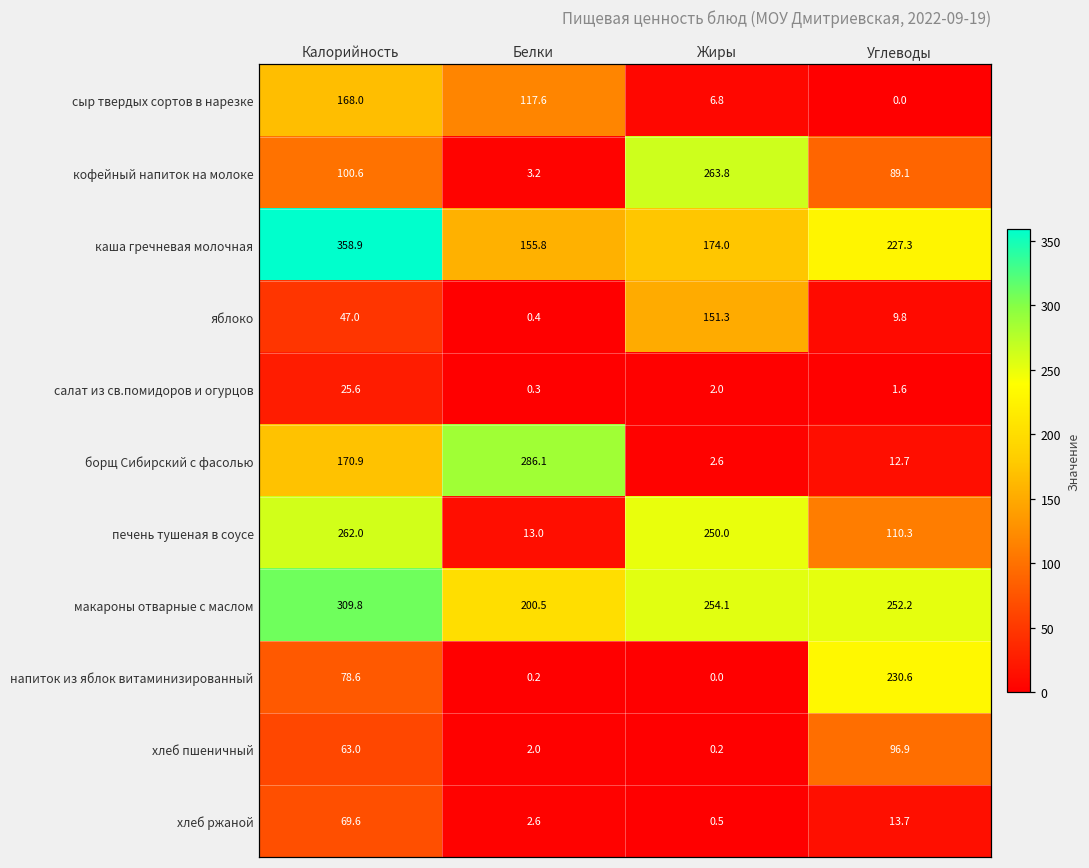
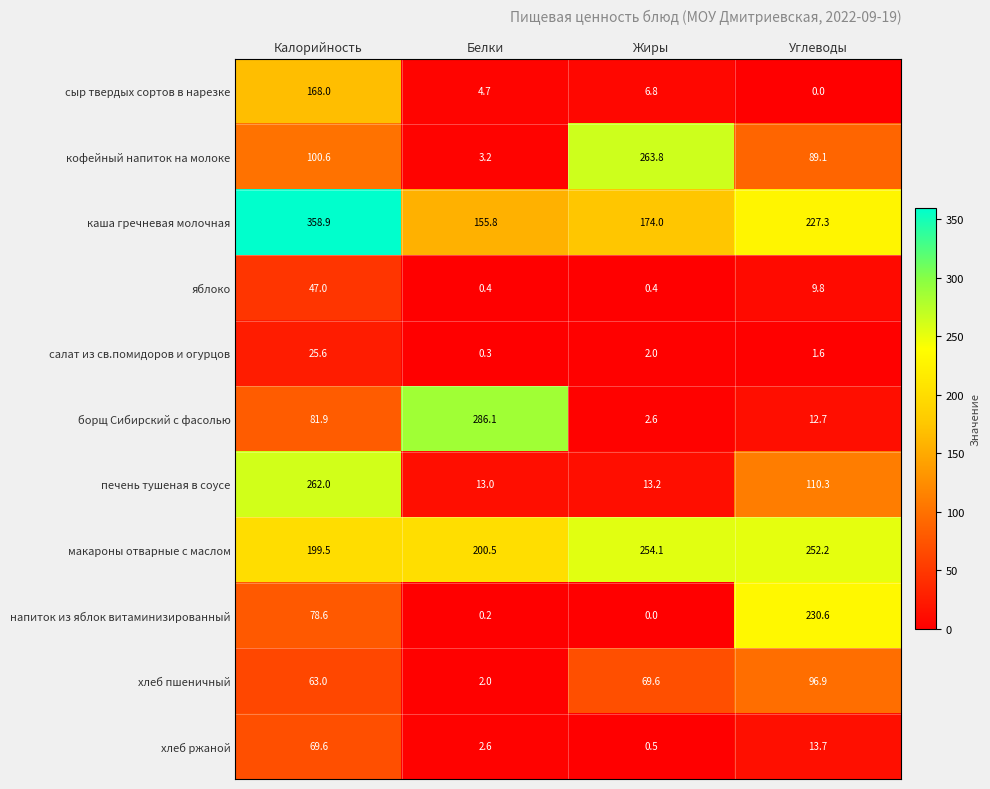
  {
    "сыр твердых сортов в нарезке": {
      "Калорийность": 168.0,
-     "Белки": 117.6,
+     "Белки": 4.7,
      "Жиры": 6.8,
      "Углеводы": 0.0
    },
    "кофейный напиток на молоке": {
      "Калорийность": 100.6,
      "Белки": 3.2,
      "Жиры": 263.8,
      "Углеводы": 89.1
    },
    "каша гречневая молочная": {
      "Калорийность": 358.9,
      "Белки": 155.8,
      "Жиры": 174.0,
      "Углеводы": 227.3
    },
    "яблоко": {
      "Калорийность": 47.0,
      "Белки": 0.4,
-     "Жиры": 151.3,
+     "Жиры": 0.4,
      "Углеводы": 9.8
    },
    "салат из св.помидоров и огурцов": {
      "Калорийность": 25.6,
      "Белки": 0.3,
      "Жиры": 2.0,
      "Углеводы": 1.6
    },
    "борщ Сибирский с фасолью": {
-     "Калорийность": 170.9,
+     "Калорийность": 81.9,
      "Белки": 286.1,
      "Жиры": 2.6,
      "Углеводы": 12.7
    },
    "печень тушеная в соусе": {
      "Калорийность": 262.0,
      "Белки": 13.0,
-     "Жиры": 250.0,
+     "Жиры": 13.2,
      "Углеводы": 110.3
    },
    "макароны отварные с маслом": {
-     "Калорийность": 309.8,
+     "Калорийность": 199.5,
      "Белки": 200.5,
      "Жиры": 254.1,
      "Углеводы": 252.2
    },
    "напиток из яблок витаминизированный": {
      "Калорийность": 78.6,
      "Белки": 0.2,
      "Жиры": 0.0,
      "Углеводы": 230.6
    },
    "хлеб пшеничный": {
      "Калорийность": 63.0,
      "Белки": 2.0,
-     "Жиры": 0.2,
+     "Жиры": 69.6,
      "Углеводы": 96.9
    },
    "хлеб ржаной": {
      "Калорийность": 69.6,
      "Белки": 2.6,
      "Жиры": 0.5,
      "Углеводы": 13.7
    }
  }
